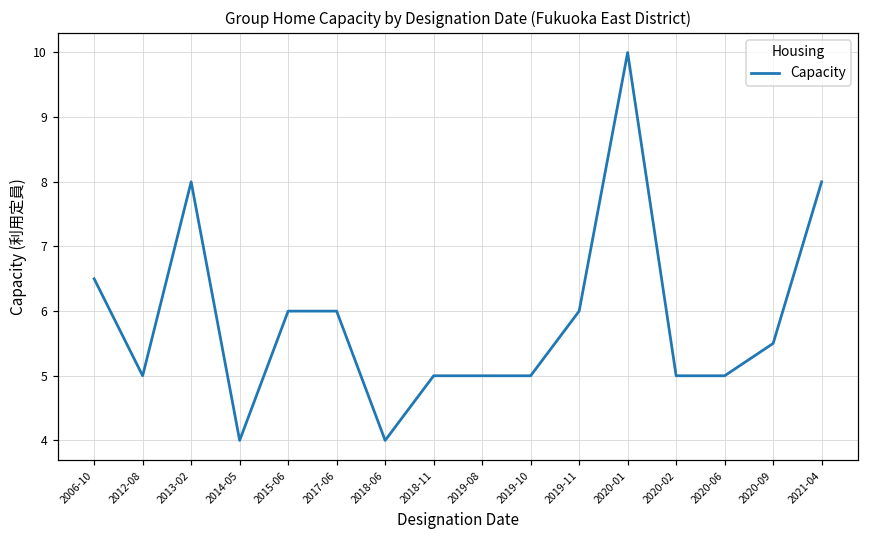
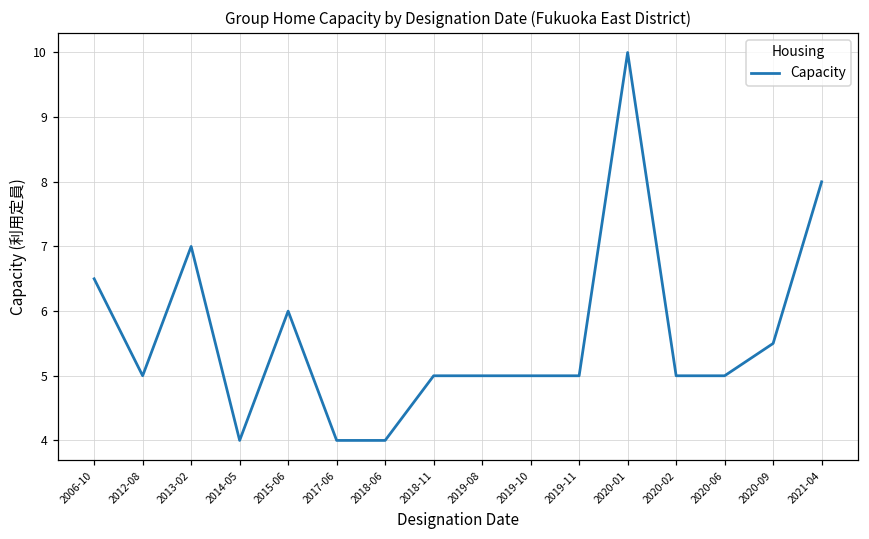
  {
    "2006-10": 6.5,
    "2012-08": 5,
-   "2013-02": 8,
+   "2013-02": 7,
    "2014-05": 4,
    "2015-06": 6,
-   "2017-06": 6,
+   "2017-06": 4,
    "2018-06": 4,
    "2018-11": 5,
    "2019-08": 5,
    "2019-10": 5,
-   "2019-11": 6,
+   "2019-11": 5,
    "2020-01": 10,
    "2020-02": 5,
    "2020-06": 5,
    "2020-09": 5.5,
    "2021-04": 8
  }
